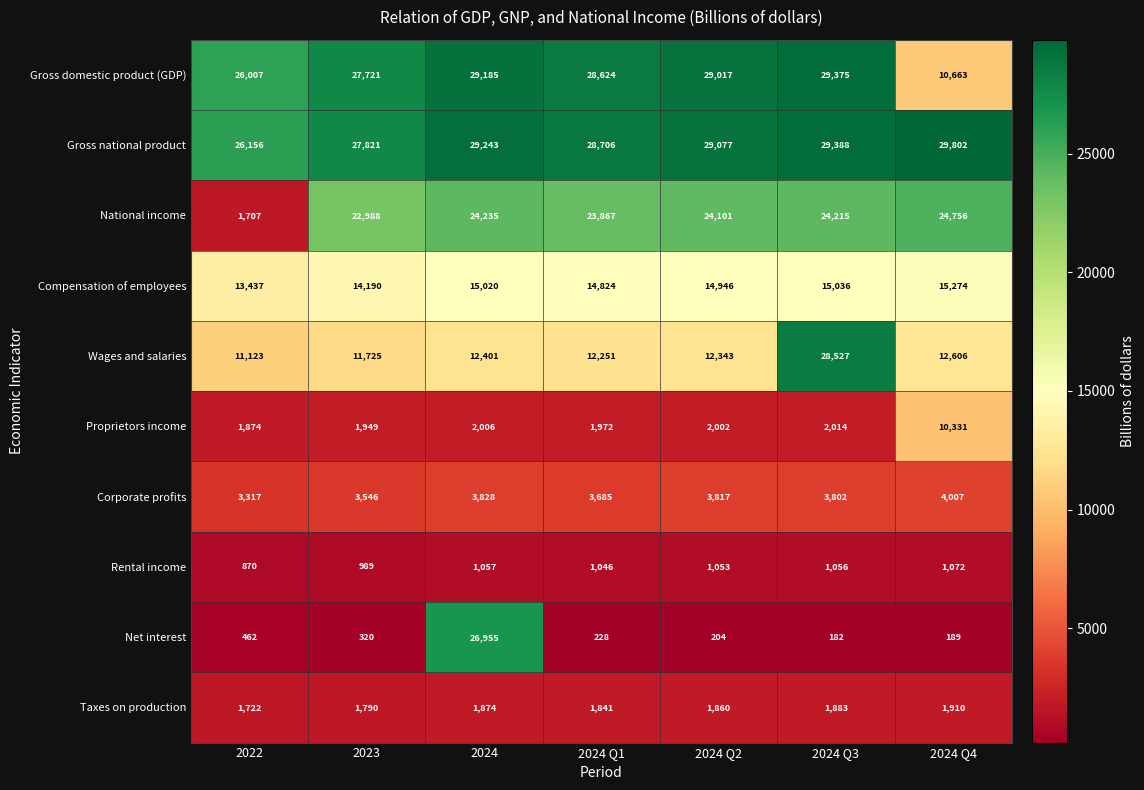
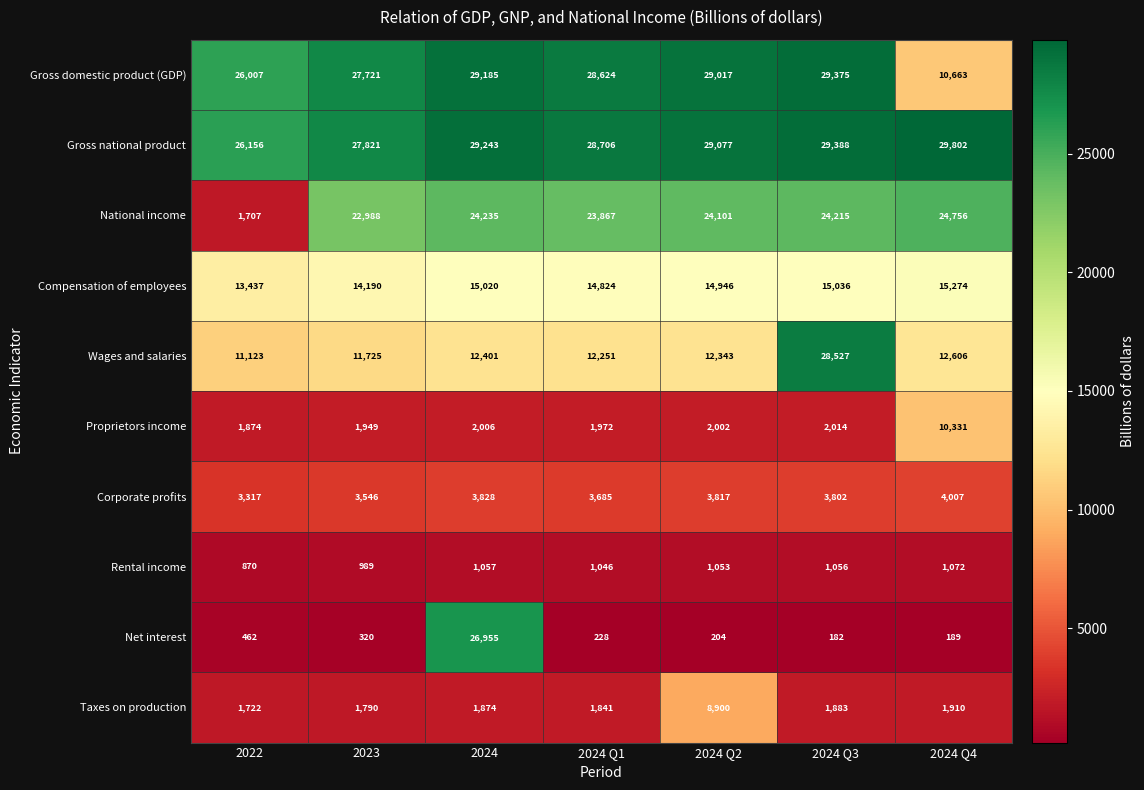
  {
    "Gross domestic product (GDP)": {
      "2022": "26,007",
      "2023": "27,721",
      "2024": "29,185",
      "2024 Q1": "28,624",
      "2024 Q2": "29,017",
      "2024 Q3": "29,375",
      "2024 Q4": "10,663"
    },
    "Gross national product": {
      "2022": "26,156",
      "2023": "27,821",
      "2024": "29,243",
      "2024 Q1": "28,706",
      "2024 Q2": "29,077",
      "2024 Q3": "29,388",
      "2024 Q4": "29,802"
    },
    "National income": {
      "2022": "1,707",
      "2023": "22,988",
      "2024": "24,235",
      "2024 Q1": "23,867",
      "2024 Q2": "24,101",
      "2024 Q3": "24,215",
      "2024 Q4": "24,756"
    },
    "Compensation of employees": {
      "2022": "13,437",
      "2023": "14,190",
      "2024": "15,020",
      "2024 Q1": "14,824",
      "2024 Q2": "14,946",
      "2024 Q3": "15,036",
      "2024 Q4": "15,274"
    },
    "Wages and salaries": {
      "2022": "11,123",
      "2023": "11,725",
      "2024": "12,401",
      "2024 Q1": "12,251",
      "2024 Q2": "12,343",
      "2024 Q3": "28,527",
      "2024 Q4": "12,606"
    },
    "Proprietors income": {
      "2022": "1,874",
      "2023": "1,949",
      "2024": "2,006",
      "2024 Q1": "1,972",
      "2024 Q2": "2,002",
      "2024 Q3": "2,014",
      "2024 Q4": "10,331"
    },
    "Corporate profits": {
      "2022": "3,317",
      "2023": "3,546",
      "2024": "3,828",
      "2024 Q1": "3,685",
      "2024 Q2": "3,817",
      "2024 Q3": "3,802",
      "2024 Q4": "4,007"
    },
    "Rental income": {
      "2022": "870",
      "2023": "989",
      "2024": "1,057",
      "2024 Q1": "1,046",
      "2024 Q2": "1,053",
      "2024 Q3": "1,056",
      "2024 Q4": "1,072"
    },
    "Net interest": {
      "2022": "462",
      "2023": "320",
      "2024": "26,955",
      "2024 Q1": "228",
      "2024 Q2": "204",
      "2024 Q3": "182",
      "2024 Q4": "189"
    },
    "Taxes on production": {
      "2022": "1,722",
      "2023": "1,790",
      "2024": "1,874",
      "2024 Q1": "1,841",
-     "2024 Q2": "1,860",
+     "2024 Q2": "8,900",
      "2024 Q3": "1,883",
      "2024 Q4": "1,910"
    }
  }
